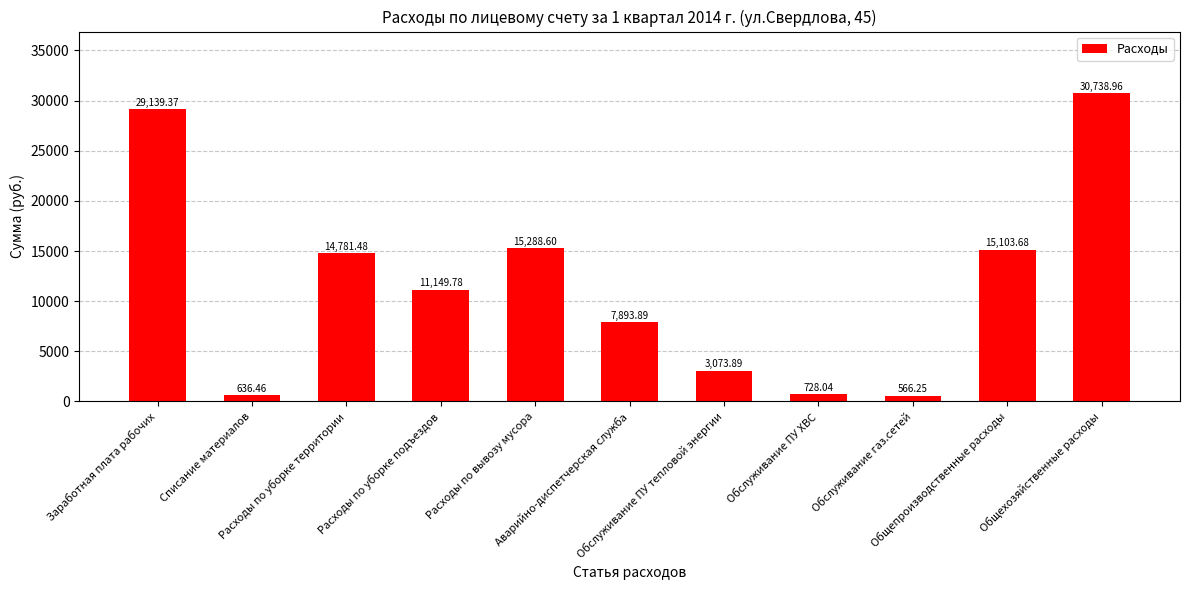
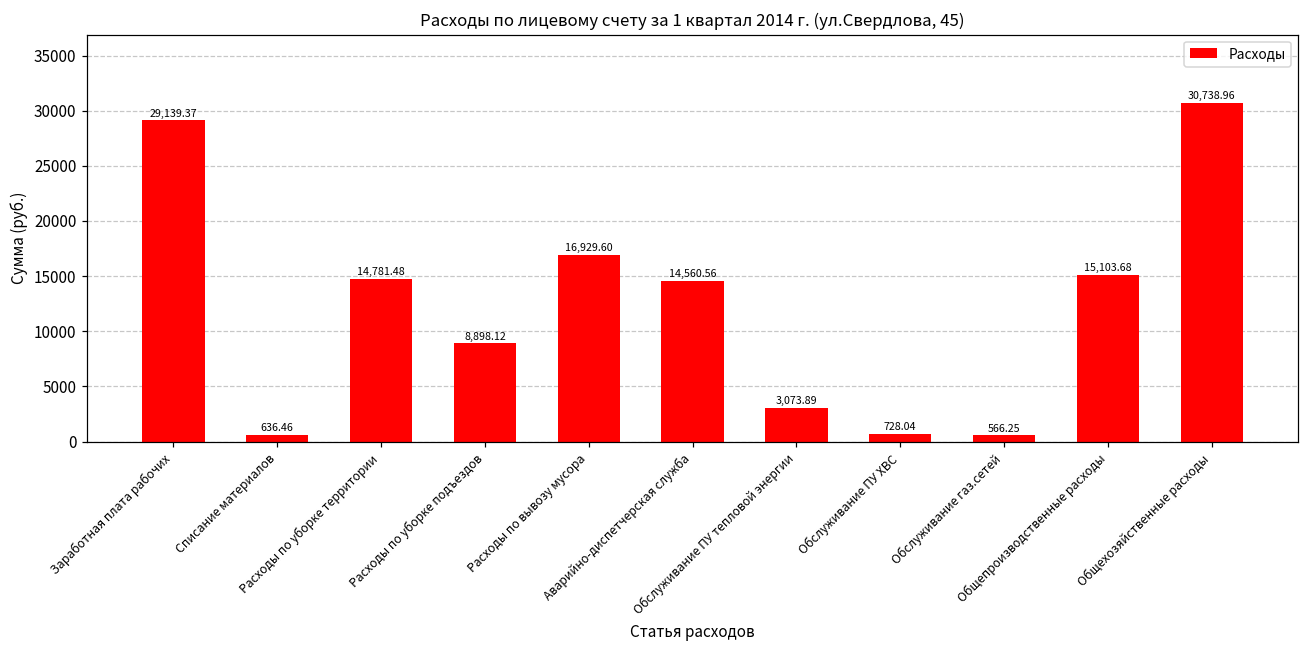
  {
    "Заработная плата рабочих": "29,139.37",
    "Списание материалов": "636.46",
    "Расходы по уборке территории": "14,781.48",
-   "Расходы по уборке подъездов": "11,149.78",
-   "Расходы по вывозу мусора": "15,288.60",
-   "Аварийно-диспетчерская служба": "7,893.89",
+   "Расходы по уборке подъездов": "8,898.12",
+   "Расходы по вывозу мусора": "16,929.60",
+   "Аварийно-диспетчерская служба": "14,560.56",
    "Обслуживание ПУ тепловой энергии": "3,073.89",
    "Обслуживание ПУ ХВС": "728.04",
    "Обслуживание газ.сетей": "566.25",
    "Общепроизводственные расходы": "15,103.68",
    "Общехозяйственные расходы": "30,738.96"
  }
